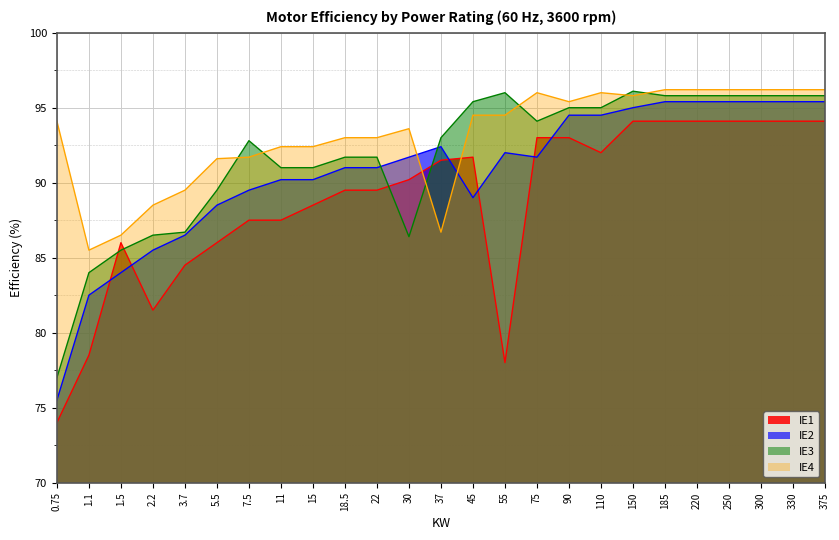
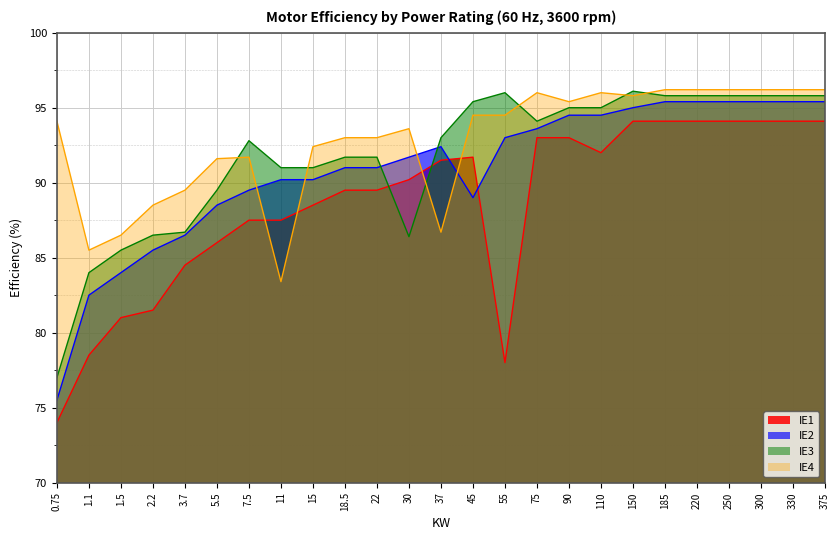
  {
    "IE1": {
      "0.75": 74,
      "1.1": 78.5,
-     "1.5": 86,
+     "1.5": 81,
      "2.2": 81.5,
      "3.7": 84.5,
      "5.5": 86,
      "7.5": 87.5,
      "11": 87.5,
      "15": 88.5,
      "18.5": 89.5,
      "22": 89.5,
      "30": 90.2,
      "37": 91.5,
      "45": 91.7,
      "55": 78,
      "75": 93,
      "90": 93,
      "110": 92,
      "150": 94,
      "185": 94,
      "220": 94,
      "250": 94,
      "300": 94,
      "330": 94,
      "375": 94
    },
    "IE2": {
      "0.75": 75.5,
      "1.1": 82.5,
      "1.5": 84.0,
      "2.2": 85.5,
      "3.7": 86.5,
      "5.5": 88.5,
      "7.5": 89.5,
      "11": 90.2,
      "15": 90.2,
      "18.5": 91.0,
      "22": 91.0,
      "30": 91.7,
      "37": 92.4,
      "45": 89.0,
-     "55": 92,
-     "75": 91.7,
+     "55": 93,
+     "75": 93.6,
      "90": 94.5,
      "110": 94.5,
      "150": 95.0,
      "185": 95.4,
      "220": 95.4,
      "250": 95.4,
      "300": 95.4,
      "330": 95.4,
      "375": 95.4
    },
    "IE3": {
      "0.75": 77.0,
      "1.1": 84.0,
      "1.5": 85.5,
      "2.2": 86.5,
      "3.7": 86.7,
      "5.5": 89.5,
      "7.5": 92.8,
      "11": 91.0,
      "15": 91.0,
      "18.5": 91.7,
      "22": 91.7,
      "30": 86.4,
      "37": 93.0,
      "45": 95.4,
      "55": 96.0,
      "75": 94.1,
      "90": 95.0,
      "110": 95.0,
      "150": 96.1,
      "185": 95.8,
      "220": 95.8,
      "250": 95.8,
      "300": 95.8,
      "330": 95.8,
      "375": 95.8
    },
    "IE4": {
      "0.75": 94.1,
      "1.1": 85.5,
      "1.5": 86.5,
      "2.2": 88.5,
      "3.7": 89.5,
      "5.5": 91.6,
      "7.5": 91.7,
-     "11": 92.4,
+     "11": 83.4,
      "15": 92.4,
      "18.5": 93.0,
      "22": 93.0,
      "30": 93.6,
      "37": 86.7,
      "45": 94.5,
      "55": 94.5,
      "75": 96.0,
      "90": 95.4,
      "110": 96.0,
      "150": 95.8,
      "185": 96.2,
      "220": 96.2,
      "250": 96.2,
      "300": 96.2,
      "330": 96.2,
      "375": 96.2
    }
  }
